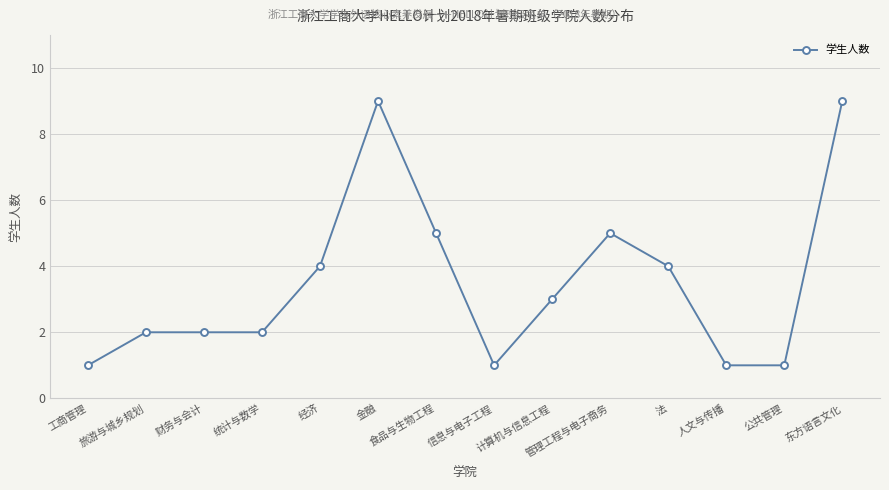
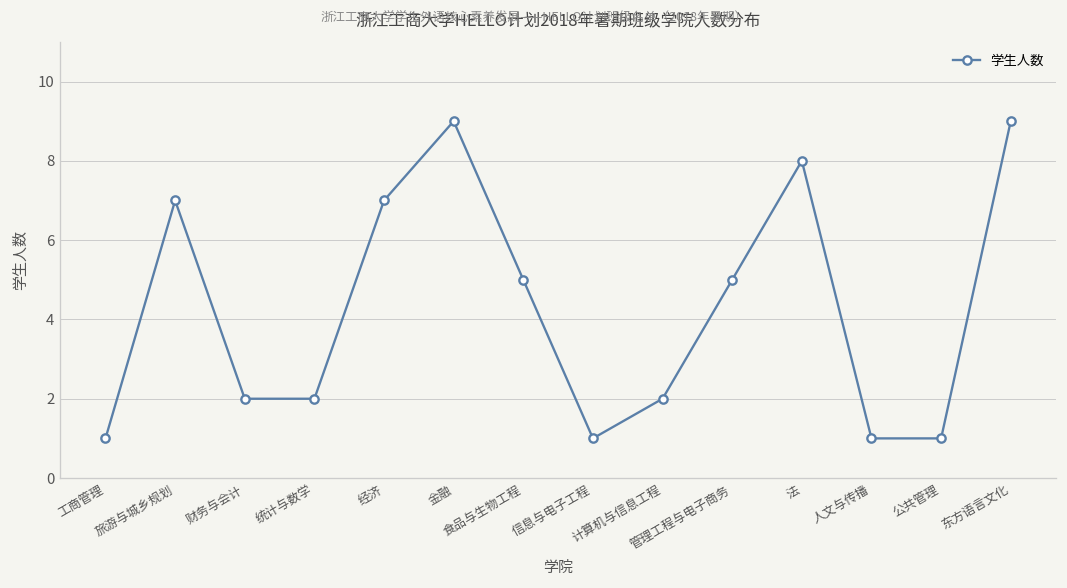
  {
    "工商管理": 1,
-   "旅游与城乡规划": 2,
+   "旅游与城乡规划": 7,
    "财务与会计": 2,
    "统计与数学": 2,
-   "经济": 4,
+   "经济": 7,
    "金融": 9,
    "食品与生物工程": 5,
    "信息与电子工程": 1,
-   "计算机与信息工程": 3,
+   "计算机与信息工程": 2,
    "管理工程与电子商务": 5,
-   "法": 4,
+   "法": 8,
    "人文与传播": 1,
    "公共管理": 1,
    "东方语言文化": 9
  }
